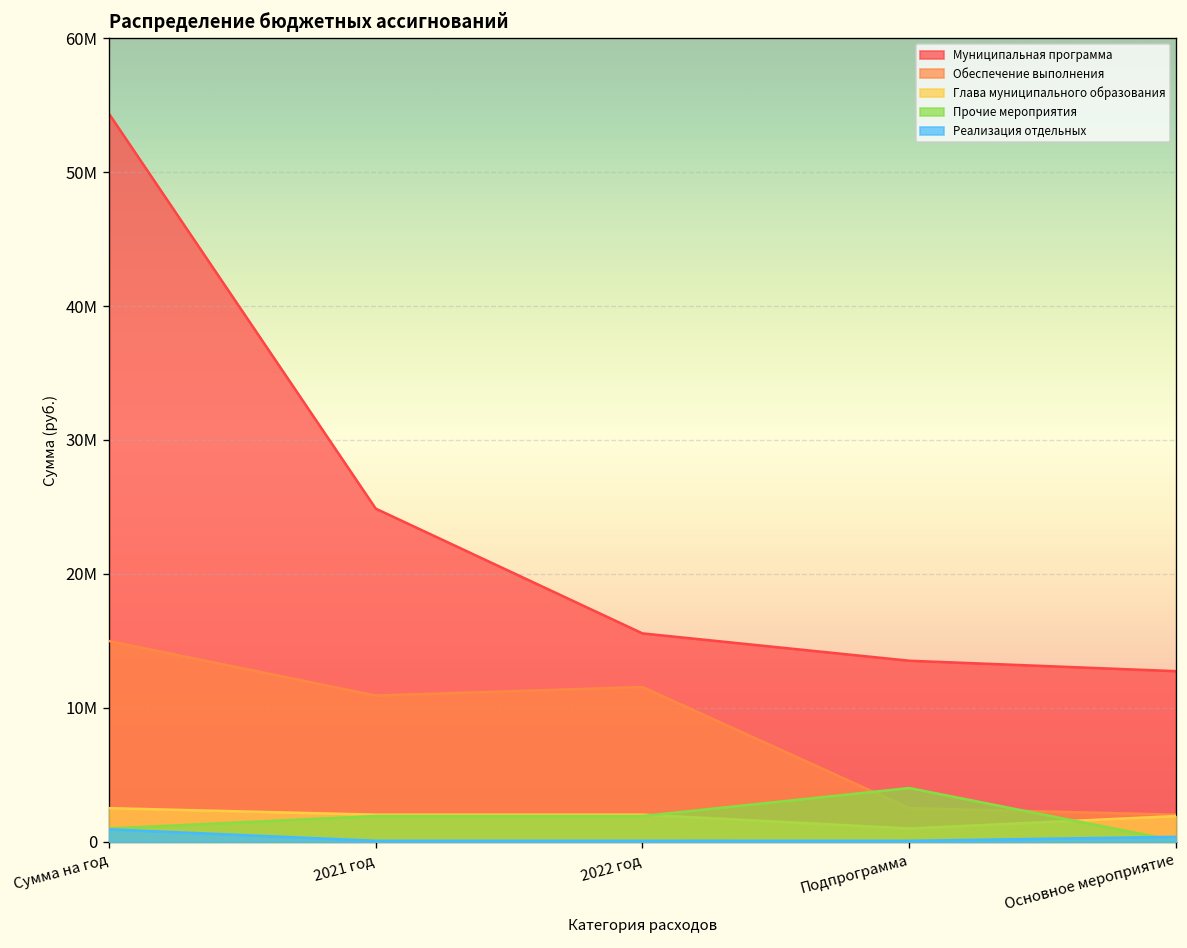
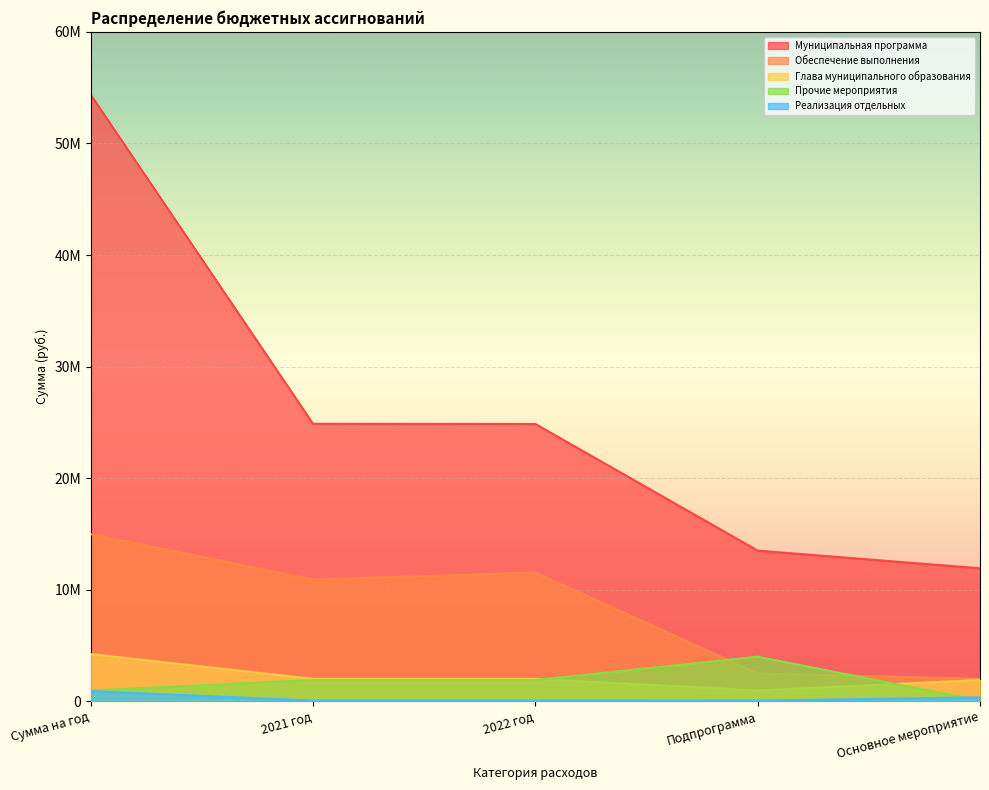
  {
    "Муниципальная программа": {
      "Сумма на год": 54400000,
      "2021 год": 24900000,
-     "2022 год": 15600000,
+     "2022 год": 24900000,
      "Подпрограмма": 13500000,
-     "Основное мероприятие": 12700000
+     "Основное мероприятие": 11900000
    },
    "Обеспечение выполнения": {
      "Сумма на год": 15000000,
      "2021 год": 10900000,
      "2022 год": 11600000,
      "Подпрограмма": 2500000
    },
    "Глава муниципального образования": {
-     "Сумма на год": 2500000,
+     "Сумма на год": 4200000,
      "Подпрограмма": 1000000
    },
    "Прочие мероприятия": {
      "Подпрограмма": 4000000,
      "Основное мероприятие": 100000
    },
    "Реализация отдельных": {
      "2021 год": 100000,
      "2022 год": 100000,
      "Подпрограмма": 100000,
      "Основное мероприятие": 400000
    }
  }
